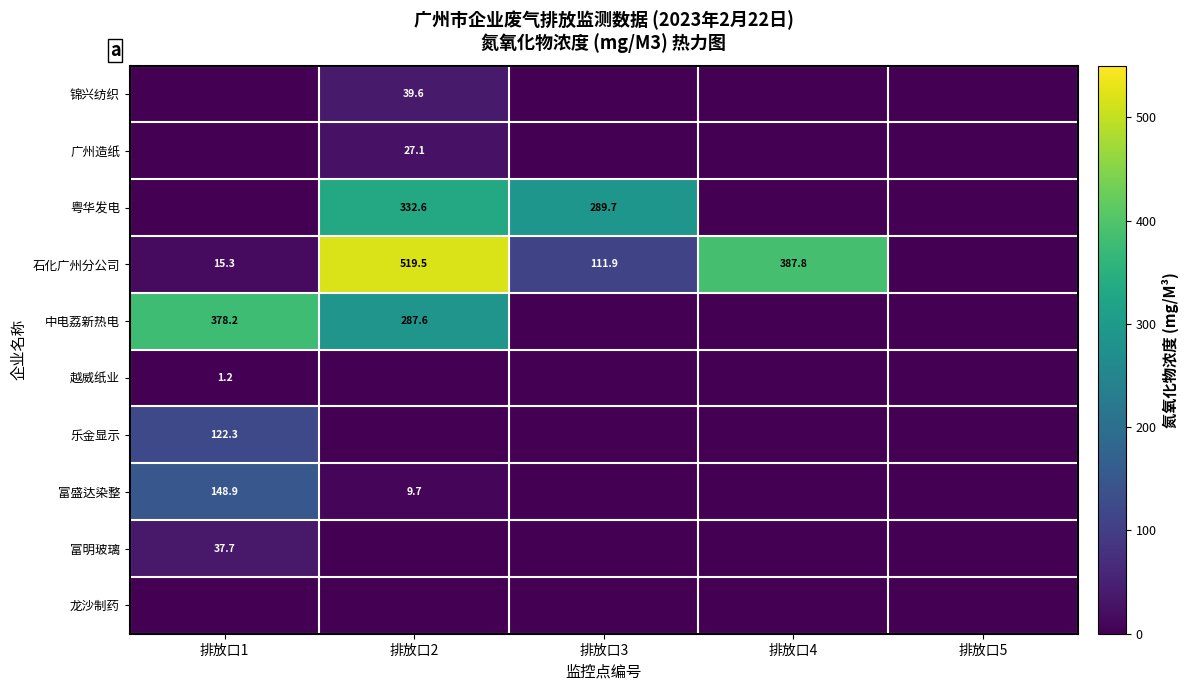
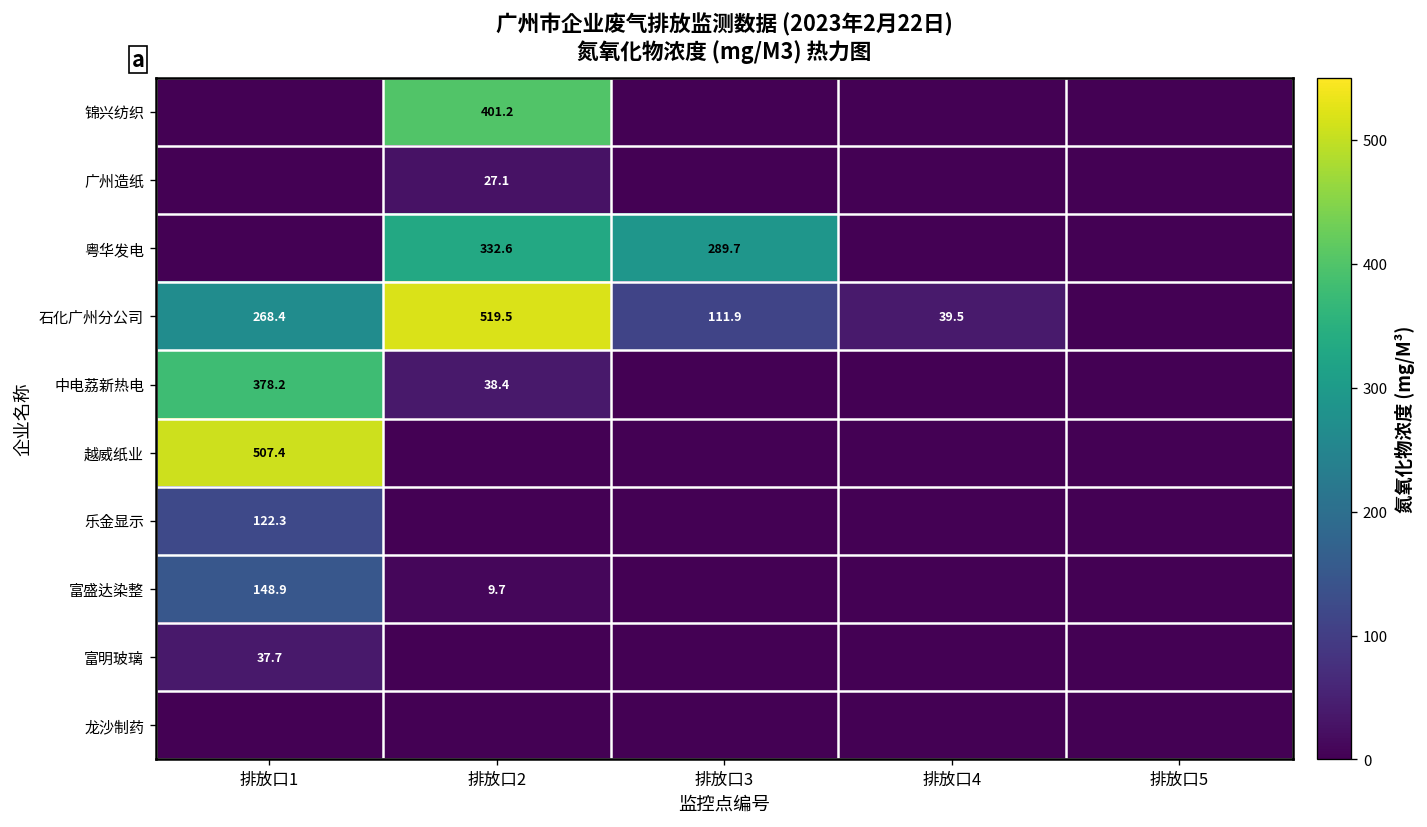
  {
    "锦兴纺织": {
-     "排放口2": 39.6
+     "排放口2": 401.2
    },
    "广州造纸": {
      "排放口2": 27.1
    },
    "粤华发电": {
      "排放口2": 332.6,
      "排放口3": 289.7
    },
    "石化广州分公司": {
-     "排放口1": 15.3,
+     "排放口1": 268.4,
      "排放口2": 519.5,
      "排放口3": 111.9,
-     "排放口4": 387.8
+     "排放口4": 39.5
    },
    "中电荔新热电": {
      "排放口1": 378.2,
-     "排放口2": 287.6
+     "排放口2": 38.4
    },
    "越威纸业": {
-     "排放口1": 1.2
+     "排放口1": 507.4
    },
    "乐金显示": {
      "排放口1": 122.3
    },
    "富盛达染整": {
      "排放口1": 148.9,
      "排放口2": 9.7
    },
    "富明玻璃": {
      "排放口1": 37.7
    }
  }
